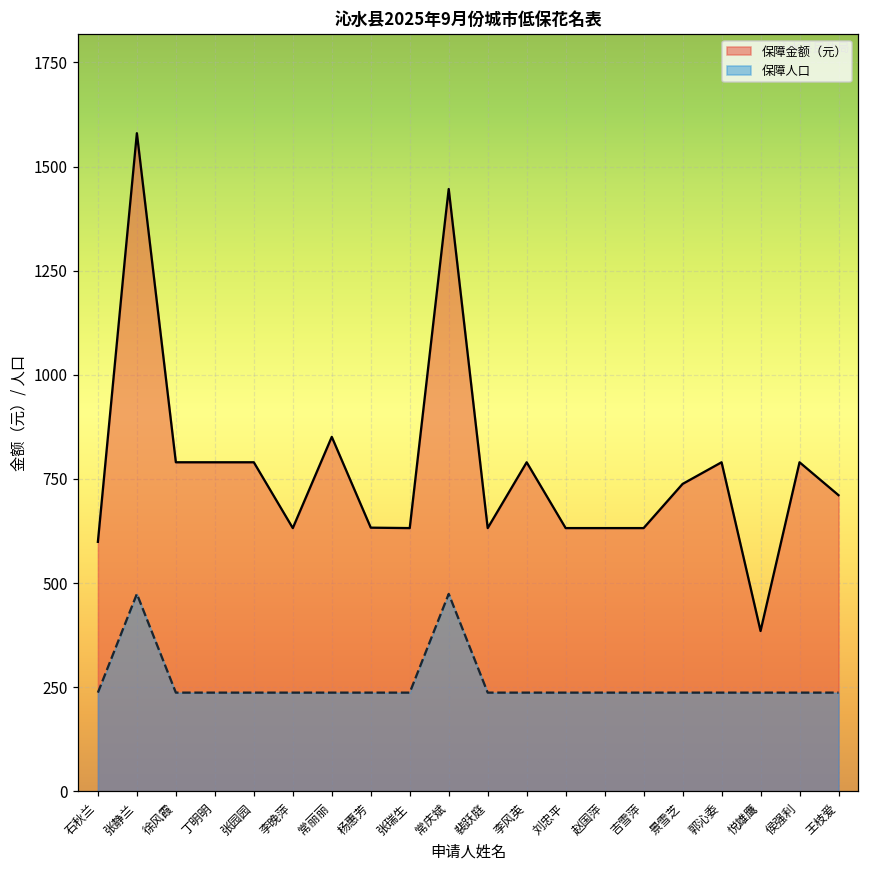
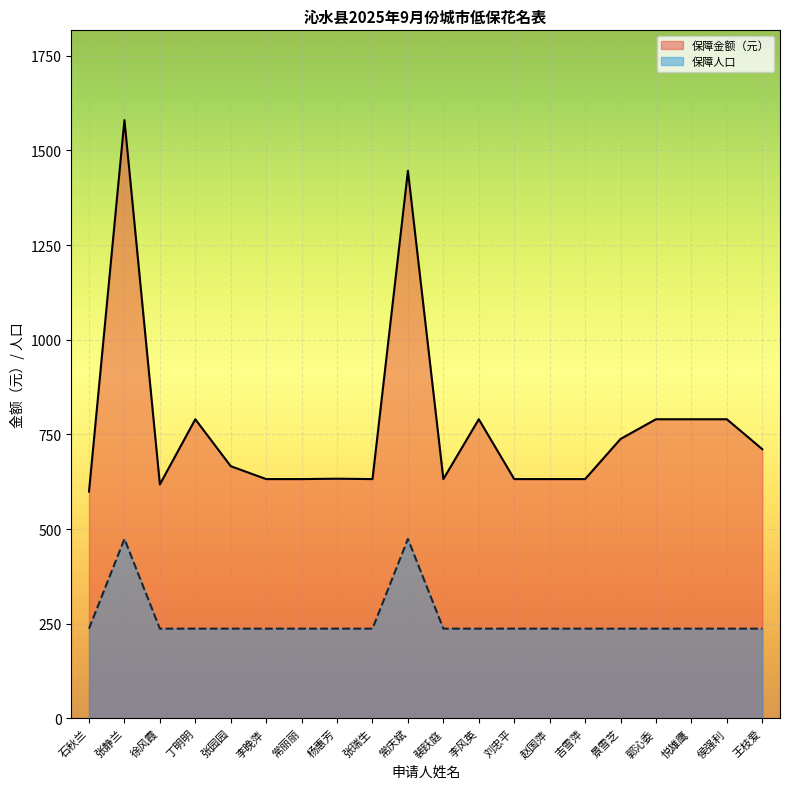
  {
    "保障金额（元）": {
      "石秋兰": 600,
      "张静兰": 1580,
-     "徐风霞": 790,
+     "徐风霞": 620,
      "丁明明": 790,
-     "张园园": 790,
+     "张园园": 670,
      "李晚萍": 630,
-     "常丽丽": 850,
+     "常丽丽": 630,
      "杨惠芳": 630,
      "张瑞生": 630,
      "常庆斌": 1450,
      "裴跃庭": 630,
      "李风英": 790,
      "刘忠平": 630,
      "赵国萍": 630,
      "吉雪萍": 630,
      "景雪芝": 740,
      "郭沁委": 790,
-     "悦雄鹰": 390,
+     "悦雄鹰": 790,
      "侯强利": 790,
      "王枝爱": 710
    }
  }
